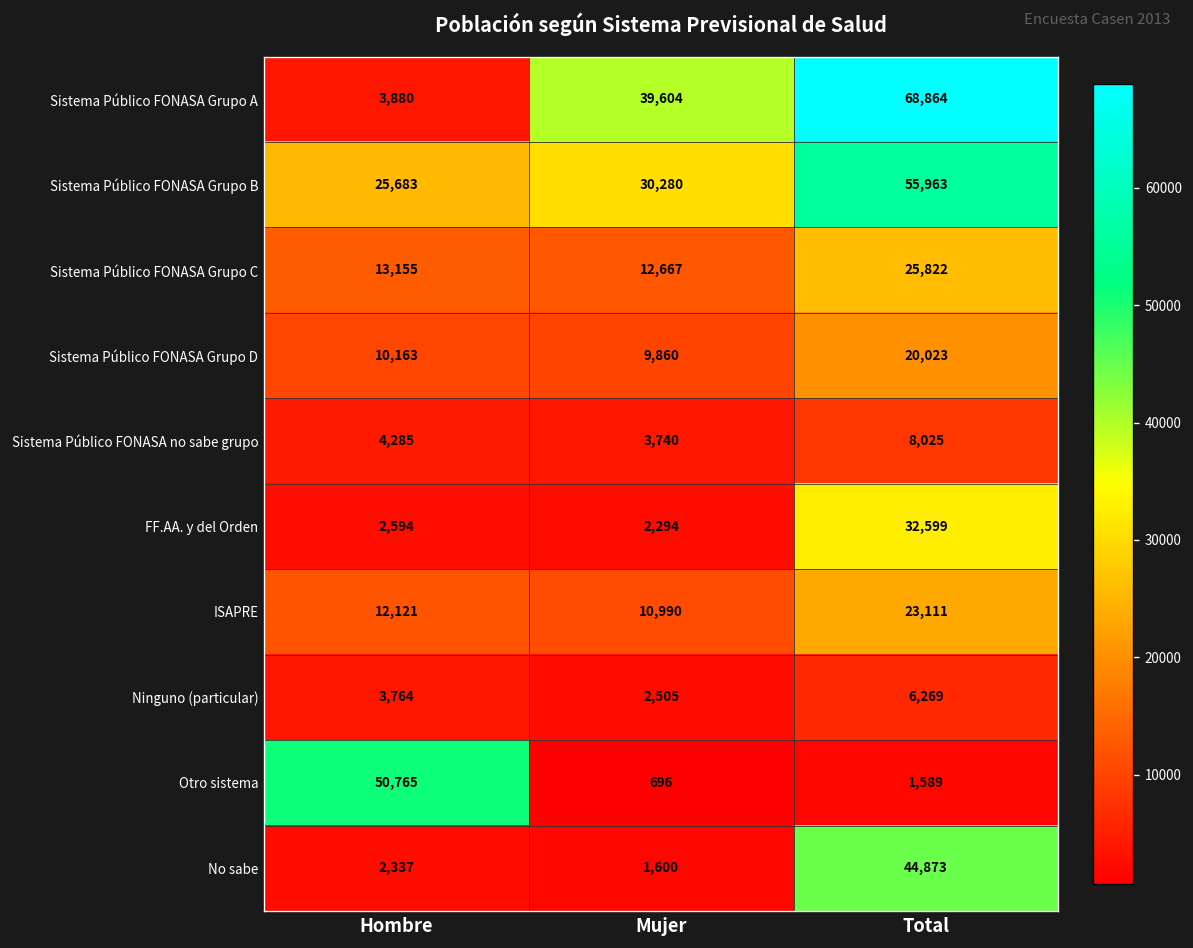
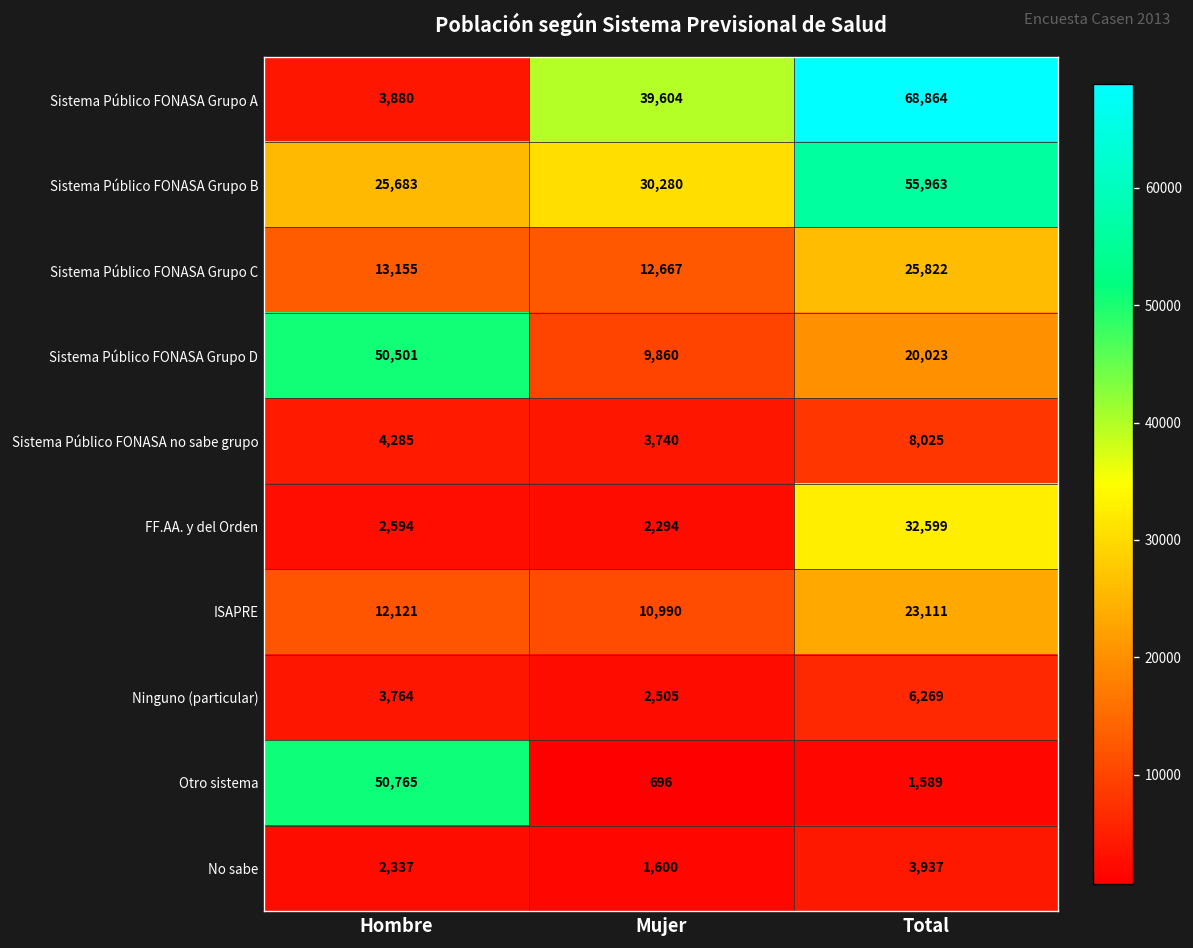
  {
    "Sistema Público FONASA Grupo A": {
      "Hombre": "3,880",
      "Mujer": "39,604",
      "Total": "68,864"
    },
    "Sistema Público FONASA Grupo B": {
      "Hombre": "25,683",
      "Mujer": "30,280",
      "Total": "55,963"
    },
    "Sistema Público FONASA Grupo C": {
      "Hombre": "13,155",
      "Mujer": "12,667",
      "Total": "25,822"
    },
    "Sistema Público FONASA Grupo D": {
-     "Hombre": "10,163",
+     "Hombre": "50,501",
      "Mujer": "9,860",
      "Total": "20,023"
    },
    "Sistema Público FONASA no sabe grupo": {
      "Hombre": "4,285",
      "Mujer": "3,740",
      "Total": "8,025"
    },
    "FF.AA. y del Orden": {
      "Hombre": "2,594",
      "Mujer": "2,294",
      "Total": "32,599"
    },
    "ISAPRE": {
      "Hombre": "12,121",
      "Mujer": "10,990",
      "Total": "23,111"
    },
    "Ninguno (particular)": {
      "Hombre": "3,764",
      "Mujer": "2,505",
      "Total": "6,269"
    },
    "Otro sistema": {
      "Hombre": "50,765",
      "Mujer": "696",
      "Total": "1,589"
    },
    "No sabe": {
      "Hombre": "2,337",
      "Mujer": "1,600",
-     "Total": "44,873"
+     "Total": "3,937"
    }
  }
